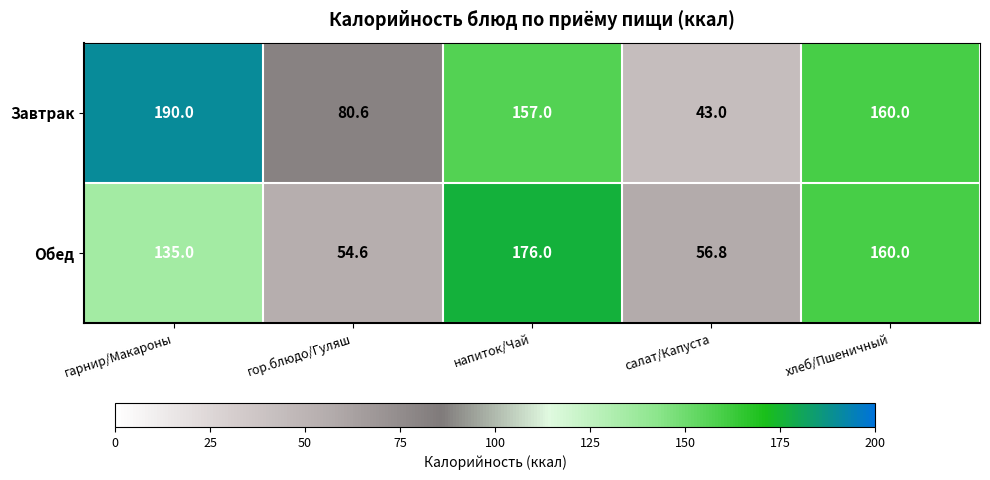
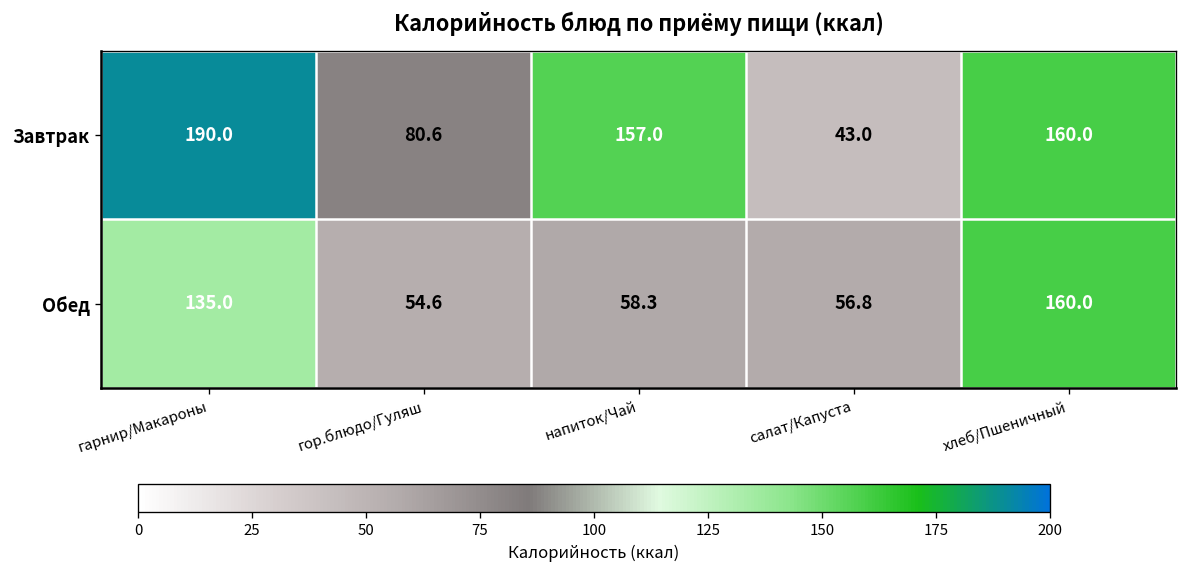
  {
    "Завтрак": {
      "гарнир/Макароны": 190.0,
      "гор.блюдо/Гуляш": 80.6,
      "напиток/Чай": 157.0,
      "салат/Капуста": 43.0,
      "хлеб/Пшеничный": 160.0
    },
    "Обед": {
      "гарнир/Макароны": 135.0,
      "гор.блюдо/Гуляш": 54.6,
-     "напиток/Чай": 176.0,
+     "напиток/Чай": 58.3,
      "салат/Капуста": 56.8,
      "хлеб/Пшеничный": 160.0
    }
  }
